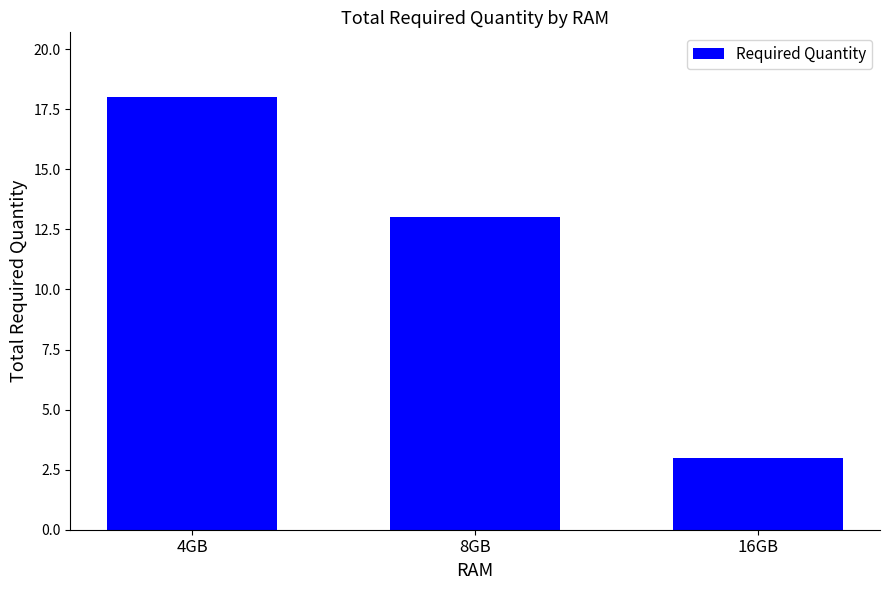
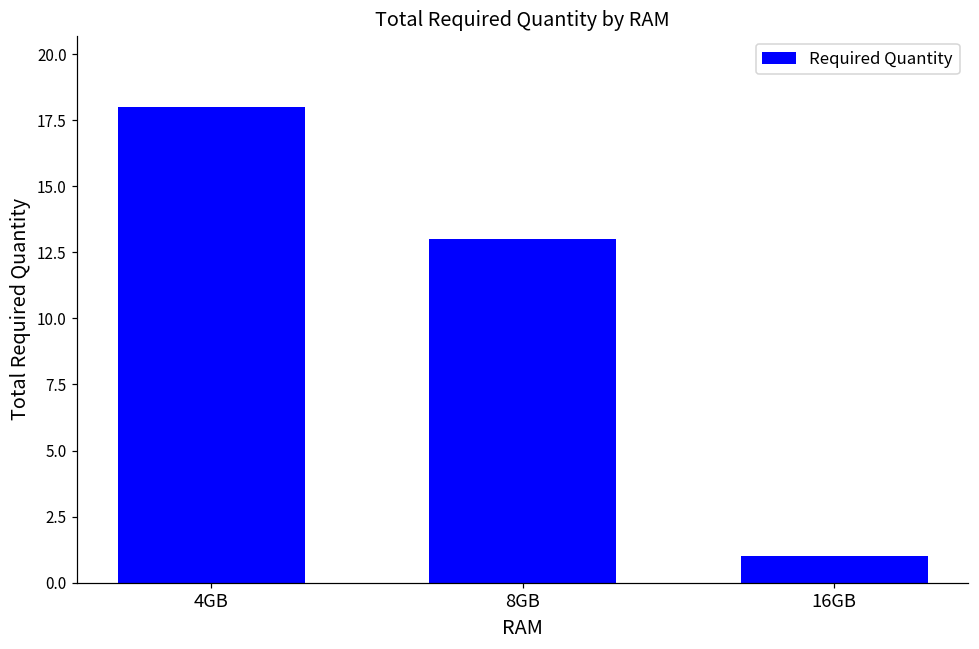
  {
    "4GB": 18,
    "8GB": 13,
-   "16GB": 3
+   "16GB": 1
  }
